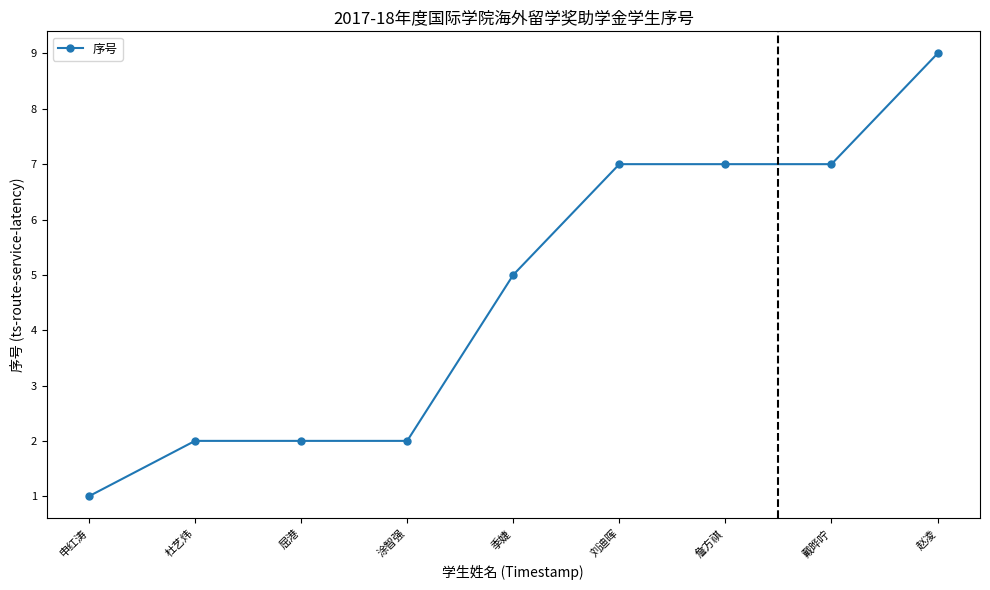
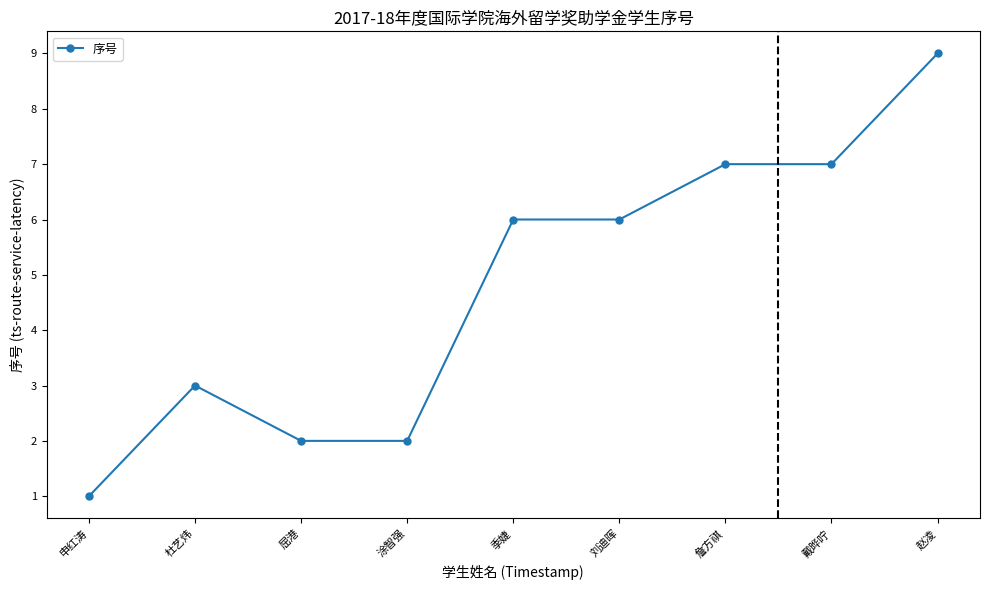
  {
    "申红涛": 1,
-   "杜艺炜": 2,
+   "杜艺炜": 3,
    "屈港": 2,
    "涂智强": 2,
-   "季婕": 5,
-   "刘迪晖": 7,
+   "季婕": 6,
+   "刘迪晖": 6,
    "詹方祺": 7,
    "戴晔咛": 7,
    "赵凌": 9
  }
